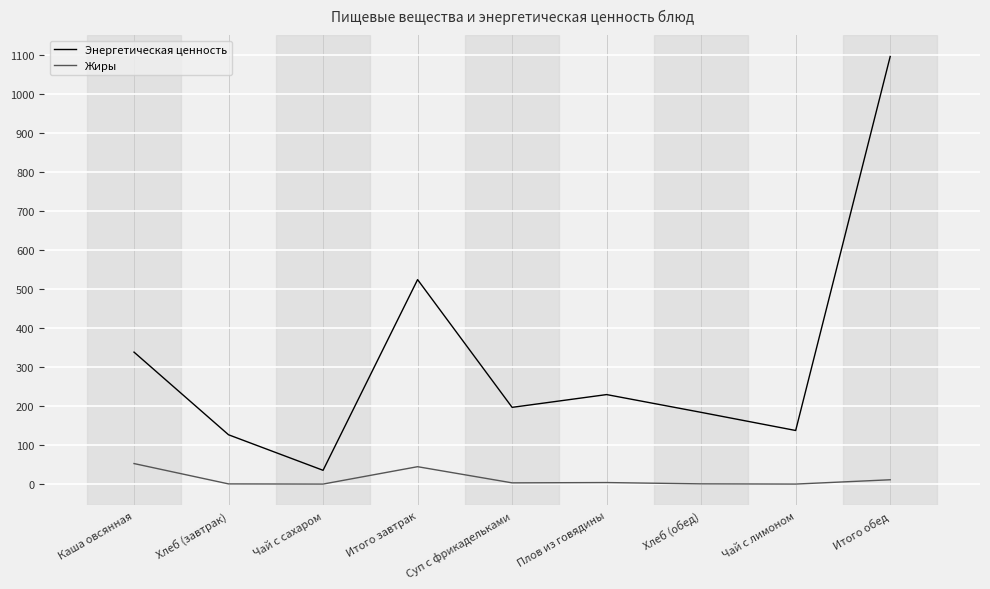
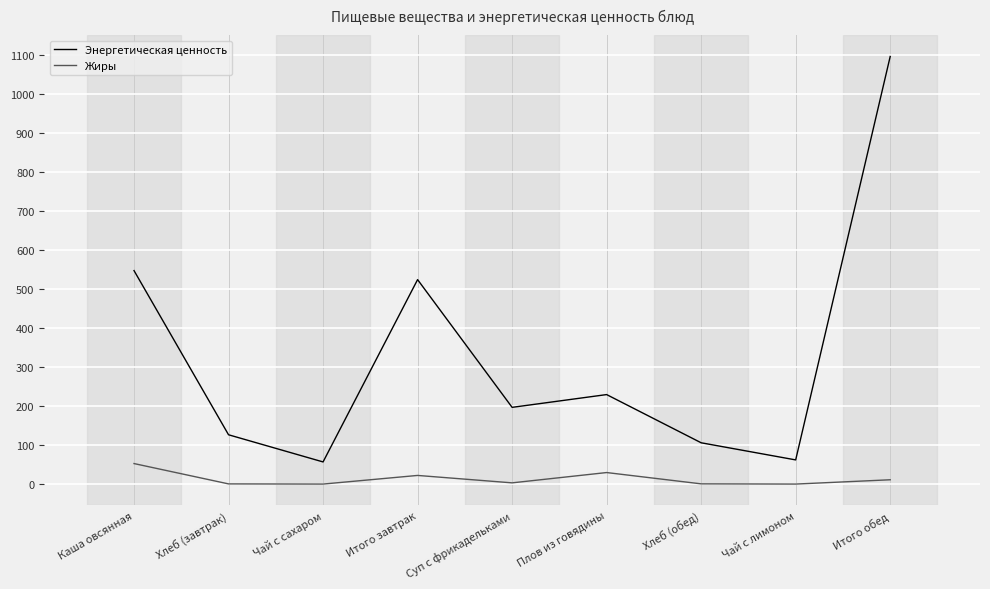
  {
    "Энергетическая ценность": {
-     "Каша овсянная": 340,
+     "Каша овсянная": 550,
      "Хлеб (завтрак)": 130,
-     "Чай с сахаром": 40,
+     "Чай с сахаром": 60,
      "Итого завтрак": 520,
      "Суп с фрикадельками": 200,
      "Плов из говядины": 230,
-     "Хлеб (обед)": 180,
-     "Чай с лимоном": 140,
+     "Хлеб (обед)": 110,
+     "Чай с лимоном": 60,
      "Итого обед": 1100
    },
    "Жиры": {
      "Каша овсянная": 50,
      "Хлеб (завтрак)": 0,
      "Чай с сахаром": 0,
-     "Итого завтрак": 40,
+     "Итого завтрак": 20,
      "Суп с фрикадельками": 0,
-     "Плов из говядины": 0,
+     "Плов из говядины": 30,
      "Хлеб (обед)": 0,
      "Чай с лимоном": 0,
      "Итого обед": 10
    }
  }
